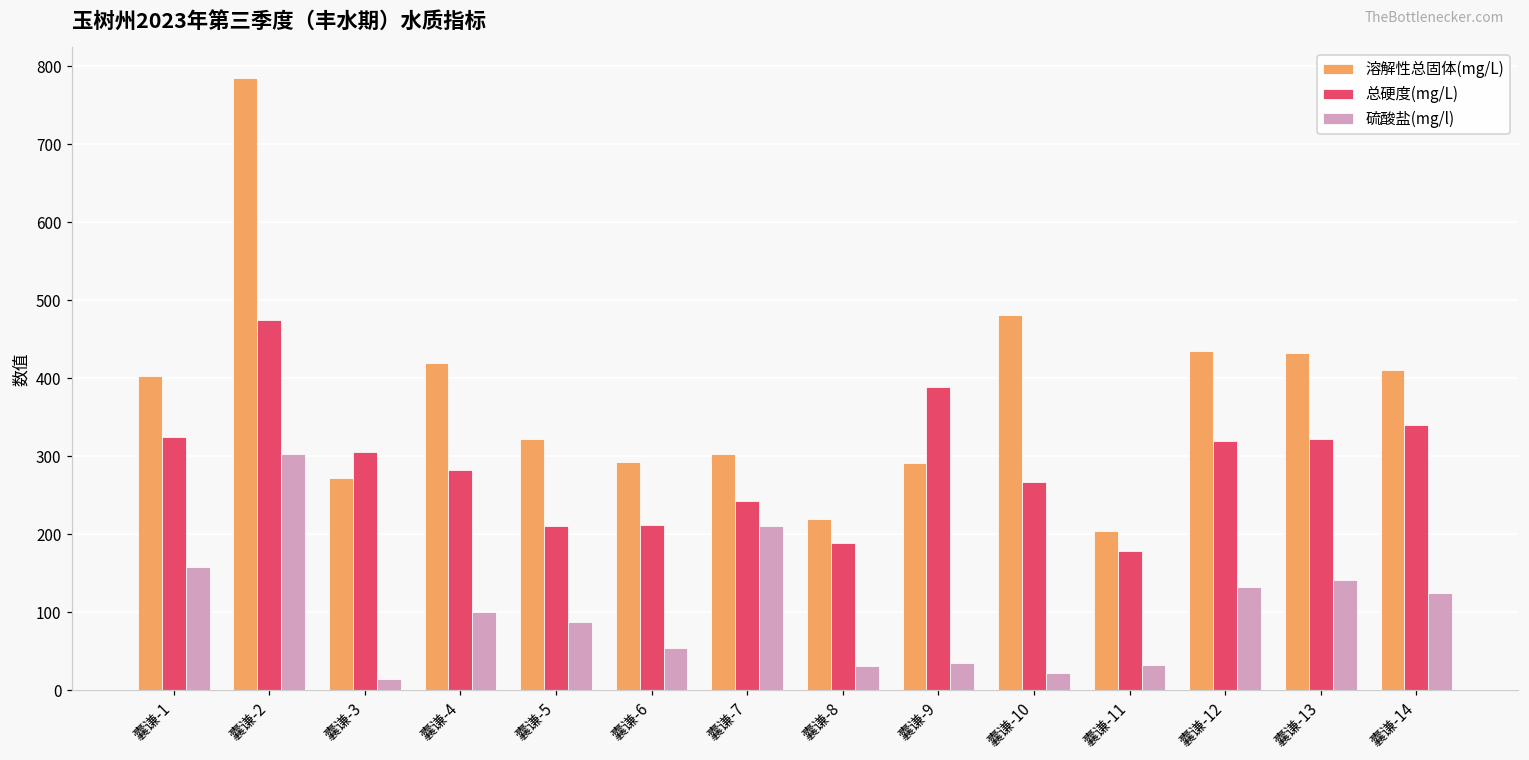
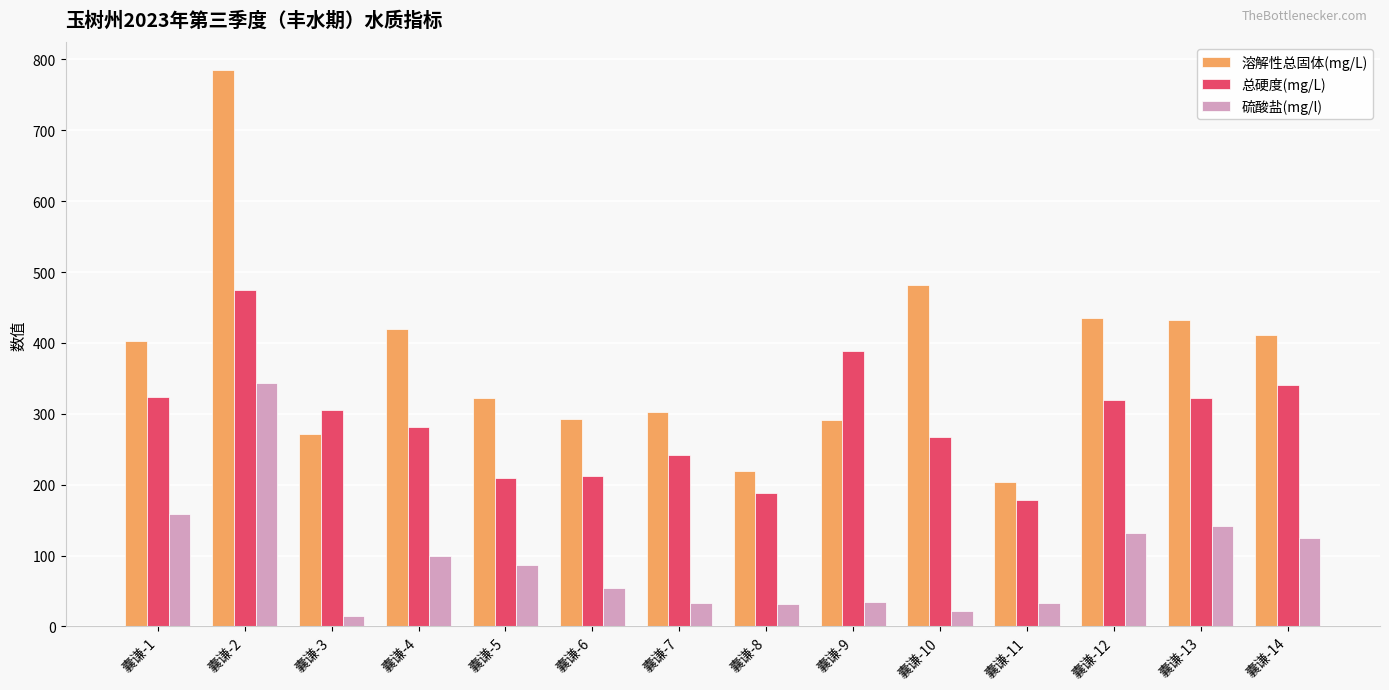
  {
    "溶解性总固体(mg/L)": {
      "囊谦-1": 400,
      "囊谦-2": 790,
      "囊谦-3": 270,
      "囊谦-4": 420,
      "囊谦-5": 320,
      "囊谦-6": 290,
      "囊谦-7": 300,
      "囊谦-8": 220,
      "囊谦-9": 290,
      "囊谦-10": 480,
      "囊谦-11": 200,
      "囊谦-12": 440,
      "囊谦-13": 430,
      "囊谦-14": 410
    },
    "总硬度(mg/L)": {
      "囊谦-1": 320,
      "囊谦-2": 480,
      "囊谦-3": 310,
      "囊谦-4": 280,
      "囊谦-5": 210,
      "囊谦-6": 210,
      "囊谦-7": 240,
      "囊谦-8": 190,
      "囊谦-9": 390,
      "囊谦-10": 270,
      "囊谦-11": 180,
      "囊谦-12": 320,
      "囊谦-13": 320,
      "囊谦-14": 340
    },
    "硫酸盐(mg/l)": {
      "囊谦-1": 160,
-     "囊谦-2": 300,
+     "囊谦-2": 340,
      "囊谦-3": 10,
      "囊谦-4": 100,
      "囊谦-5": 90,
      "囊谦-6": 50,
-     "囊谦-7": 210,
+     "囊谦-7": 30,
      "囊谦-8": 30,
      "囊谦-9": 30,
      "囊谦-10": 20,
      "囊谦-11": 30,
      "囊谦-12": 130,
      "囊谦-13": 140,
      "囊谦-14": 120
    }
  }
